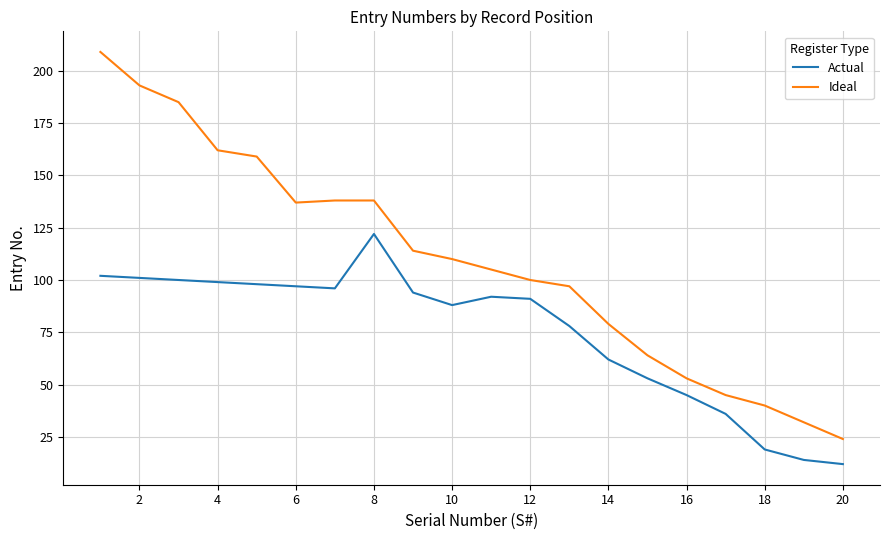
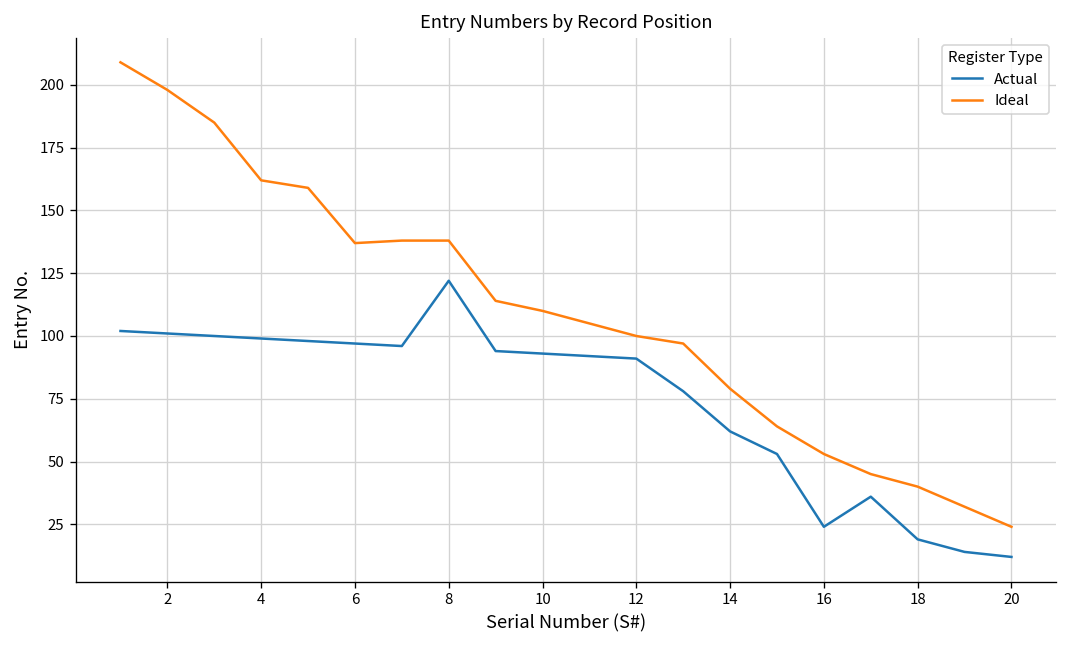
  {
    "Actual": {
      "2": 101,
      "4": 99,
      "6": 97,
      "8": 122,
-     "10": 88,
+     "10": 93,
      "12": 91,
      "14": 62,
-     "16": 45,
+     "16": 24,
      "18": 19,
      "20": 12
    },
    "Ideal": {
-     "2": 193,
+     "2": 198,
      "4": 162,
      "6": 137,
      "8": 138,
      "10": 110,
      "12": 100,
      "14": 79,
      "16": 53,
      "18": 40,
      "20": 24
    }
  }
